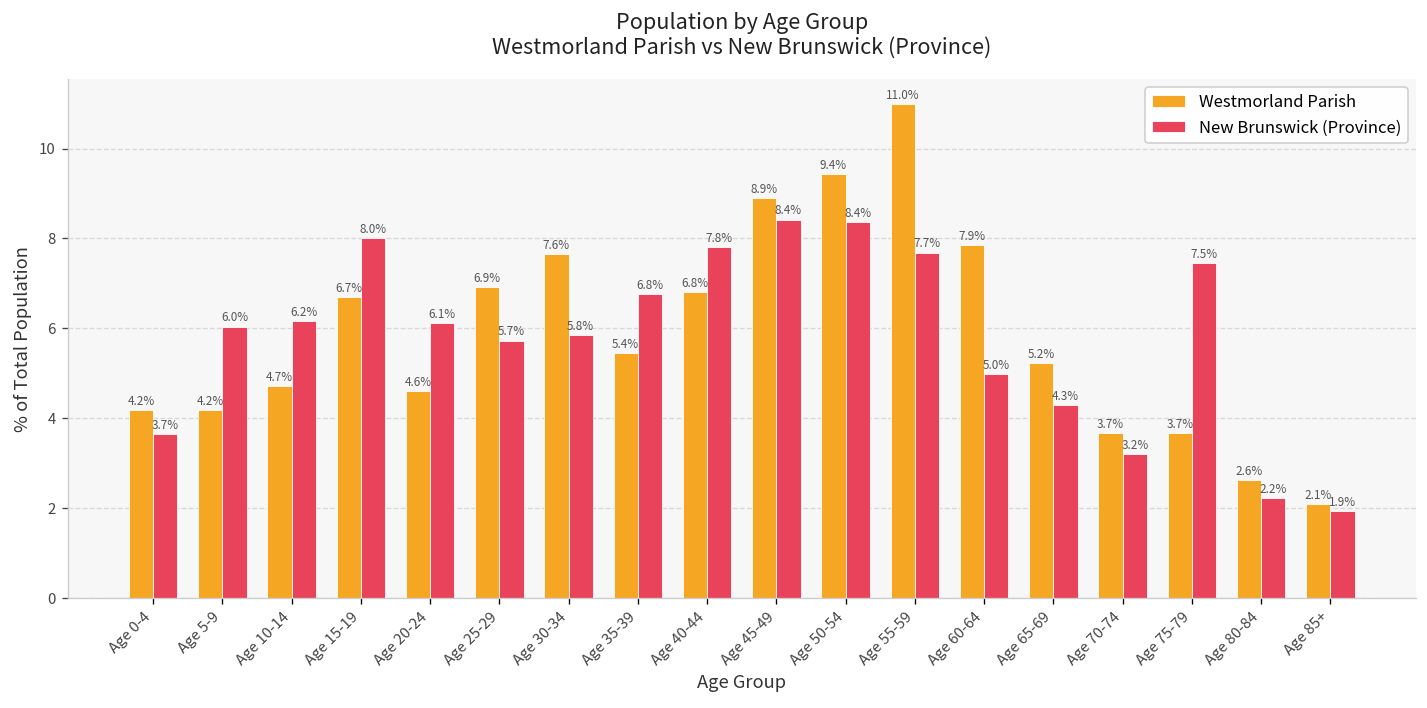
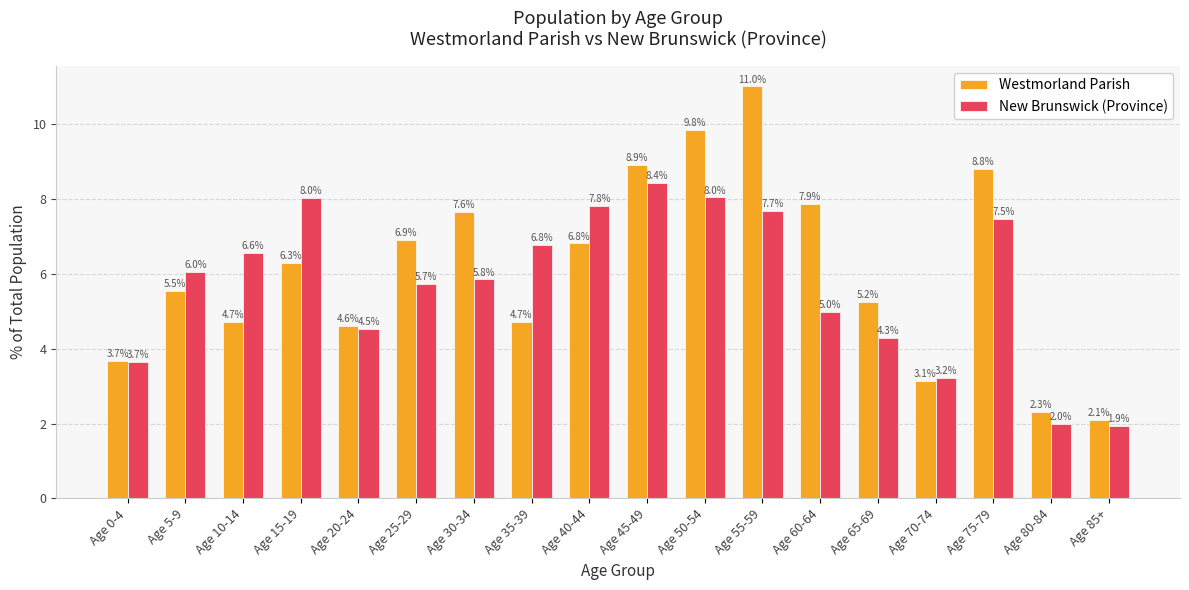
  {
    "Westmorland Parish": {
-     "Age 0-4": "4.2%",
-     "Age 5-9": "4.2%",
+     "Age 0-4": "3.7%",
+     "Age 5-9": "5.5%",
      "Age 10-14": "4.7%",
-     "Age 15-19": "6.7%",
+     "Age 15-19": "6.3%",
      "Age 20-24": "4.6%",
      "Age 25-29": "6.9%",
      "Age 30-34": "7.6%",
-     "Age 35-39": "5.4%",
+     "Age 35-39": "4.7%",
      "Age 40-44": "6.8%",
      "Age 45-49": "8.9%",
-     "Age 50-54": "9.4%",
+     "Age 50-54": "9.8%",
      "Age 55-59": "11.0%",
      "Age 60-64": "7.9%",
      "Age 65-69": "5.2%",
-     "Age 70-74": "3.7%",
-     "Age 75-79": "3.7%",
-     "Age 80-84": "2.6%",
+     "Age 70-74": "3.1%",
+     "Age 75-79": "8.8%",
+     "Age 80-84": "2.3%",
      "Age 85+": "2.1%"
    },
    "New Brunswick (Province)": {
      "Age 0-4": "3.7%",
      "Age 5-9": "6.0%",
-     "Age 10-14": "6.2%",
+     "Age 10-14": "6.6%",
      "Age 15-19": "8.0%",
-     "Age 20-24": "6.1%",
+     "Age 20-24": "4.5%",
      "Age 25-29": "5.7%",
      "Age 30-34": "5.8%",
      "Age 35-39": "6.8%",
      "Age 40-44": "7.8%",
      "Age 45-49": "8.4%",
-     "Age 50-54": "8.4%",
+     "Age 50-54": "8.0%",
      "Age 55-59": "7.7%",
      "Age 60-64": "5.0%",
      "Age 65-69": "4.3%",
      "Age 70-74": "3.2%",
      "Age 75-79": "7.5%",
-     "Age 80-84": "2.2%",
+     "Age 80-84": "2.0%",
      "Age 85+": "1.9%"
    }
  }
